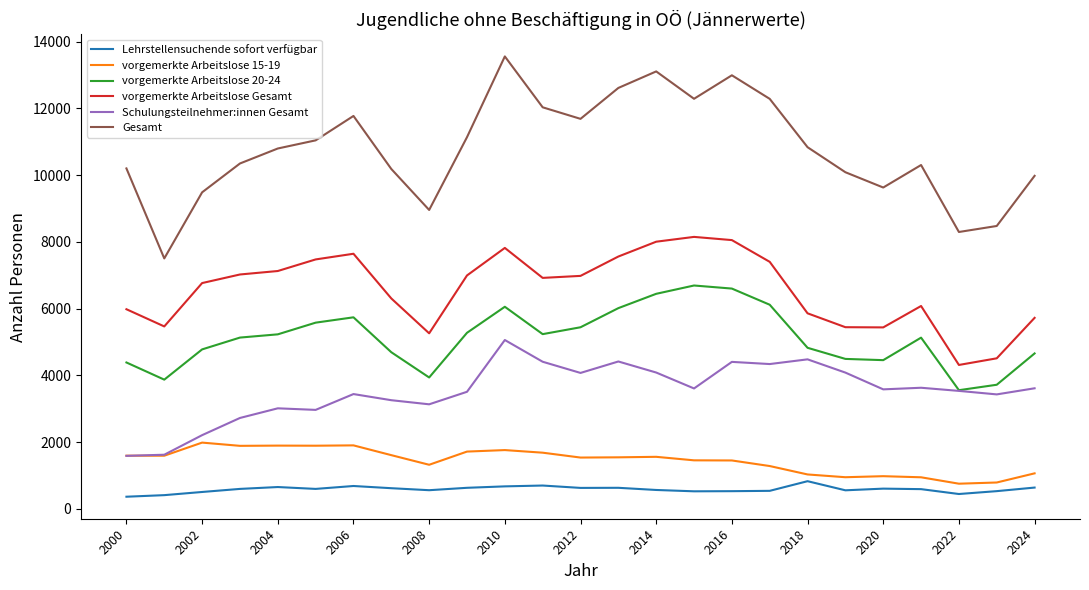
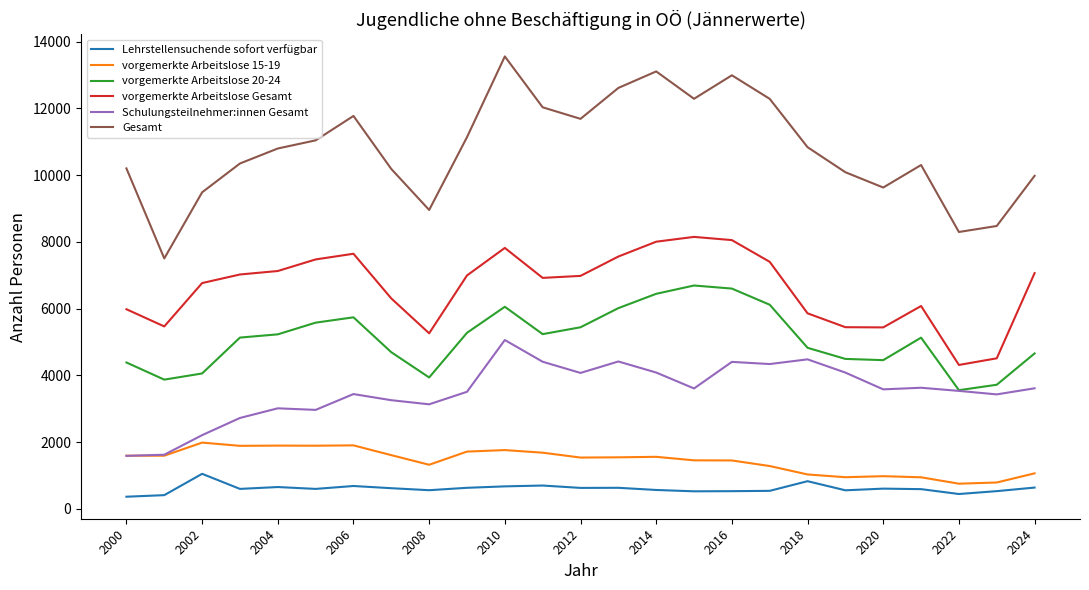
  {
    "Lehrstellensuchende sofort verfügbar": {
      "2000": 400,
-     "2002": 500,
+     "2002": 1100,
      "2004": 700,
      "2006": 700,
      "2008": 600,
      "2010": 700,
      "2012": 600,
      "2014": 600,
      "2016": 500,
      "2018": 800,
      "2020": 600,
      "2022": 400,
      "2024": 600
    },
    "vorgemerkte Arbeitslose 15-19": {
      "2002": 2000,
      "2004": 1900,
      "2006": 1900,
      "2008": 1300,
      "2010": 1800,
      "2012": 1500,
      "2014": 1600,
      "2016": 1500,
      "2018": 1000,
      "2020": 1000,
      "2022": 800,
      "2024": 1100
    },
    "vorgemerkte Arbeitslose 20-24": {
      "2000": 4400,
-     "2002": 4800,
+     "2002": 4100,
      "2004": 5200,
      "2006": 5700,
      "2008": 3900,
      "2010": 6100,
      "2012": 5400,
      "2014": 6400,
      "2016": 6600,
      "2018": 4800,
      "2020": 4500,
      "2024": 4700
    },
    "vorgemerkte Arbeitslose Gesamt": {
      "2000": 6000,
      "2002": 6800,
      "2004": 7100,
      "2006": 7600,
      "2008": 5300,
      "2010": 7800,
      "2012": 7000,
      "2014": 8000,
      "2016": 8100,
      "2018": 5900,
      "2020": 5400,
      "2022": 4300,
-     "2024": 5700
+     "2024": 7100
    },
    "Schulungsteilnehmer:innen Gesamt": {
      "2002": 2200,
      "2004": 3000,
      "2006": 3400,
      "2008": 3100,
      "2010": 5100,
      "2012": 4100,
      "2014": 4100,
      "2016": 4400,
      "2018": 4500,
      "2020": 3600,
      "2024": 3600
    },
    "Gesamt": {
      "2000": 10200,
      "2002": 9500,
      "2004": 10800,
      "2006": 11800,
      "2008": 9000,
      "2010": 13600,
      "2012": 11700,
      "2014": 13100,
      "2016": 13000,
      "2018": 10800,
      "2020": 9600,
      "2022": 8300,
      "2024": 10000
    }
  }
